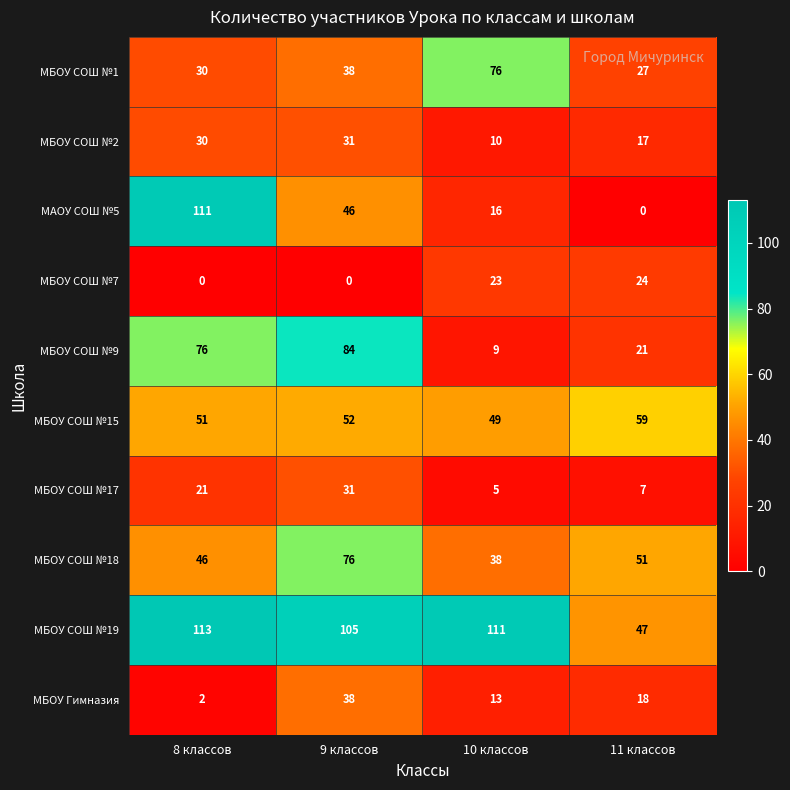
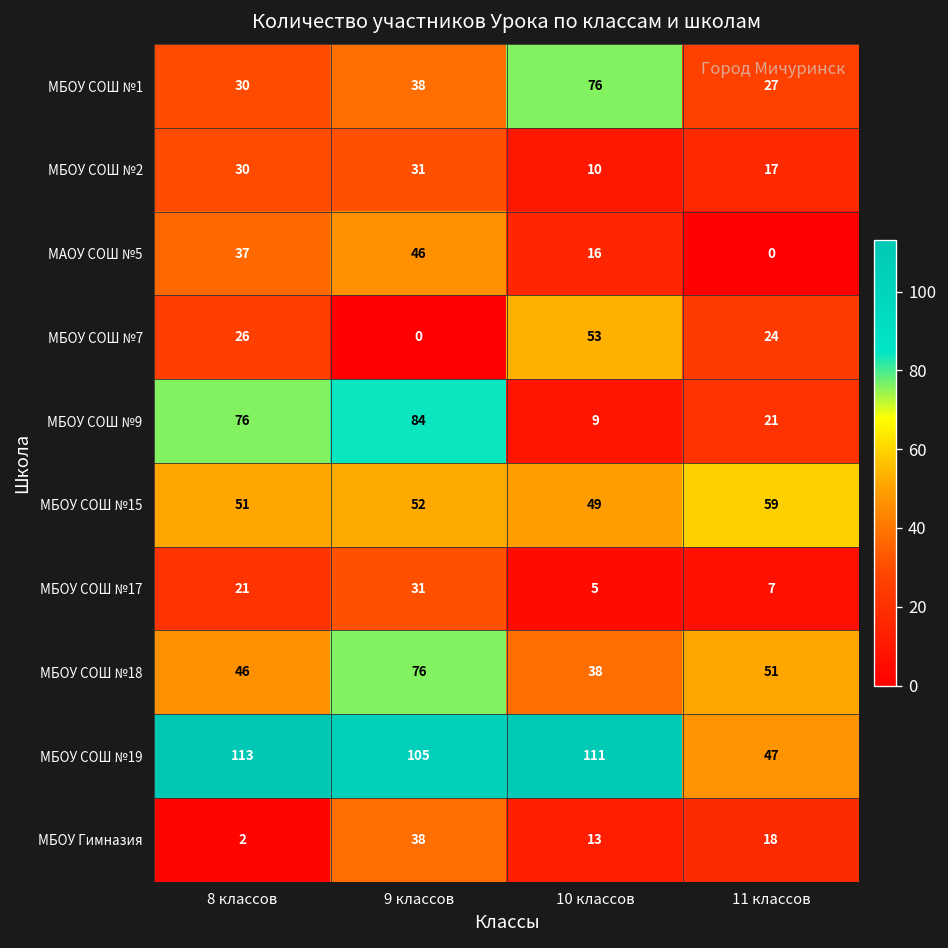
  {
    "МБОУ СОШ №1": {
      "8 классов": 30,
      "9 классов": 38,
      "10 классов": 76
    },
    "МБОУ СОШ №2": {
      "8 классов": 30,
      "9 классов": 31,
      "10 классов": 10,
      "11 классов": 17
    },
    "МАОУ СОШ №5": {
-     "8 классов": 111,
+     "8 классов": 37,
      "9 классов": 46,
      "10 классов": 16,
      "11 классов": 0
    },
    "МБОУ СОШ №7": {
-     "8 классов": 0,
+     "8 классов": 26,
      "9 классов": 0,
-     "10 классов": 23,
+     "10 классов": 53,
      "11 классов": 24
    },
    "МБОУ СОШ №9": {
      "8 классов": 76,
      "9 классов": 84,
      "10 классов": 9,
      "11 классов": 21
    },
    "МБОУ СОШ №15": {
      "8 классов": 51,
      "9 классов": 52,
      "10 классов": 49,
      "11 классов": 59
    },
    "МБОУ СОШ №17": {
      "8 классов": 21,
      "9 классов": 31,
      "10 классов": 5,
      "11 классов": 7
    },
    "МБОУ СОШ №18": {
      "8 классов": 46,
      "9 классов": 76,
      "10 классов": 38,
      "11 классов": 51
    },
    "МБОУ СОШ №19": {
      "8 классов": 113,
      "9 классов": 105,
      "10 классов": 111,
      "11 классов": 47
    },
    "МБОУ Гимназия": {
      "8 классов": 2,
      "9 классов": 38,
      "10 классов": 13,
      "11 классов": 18
    }
  }
